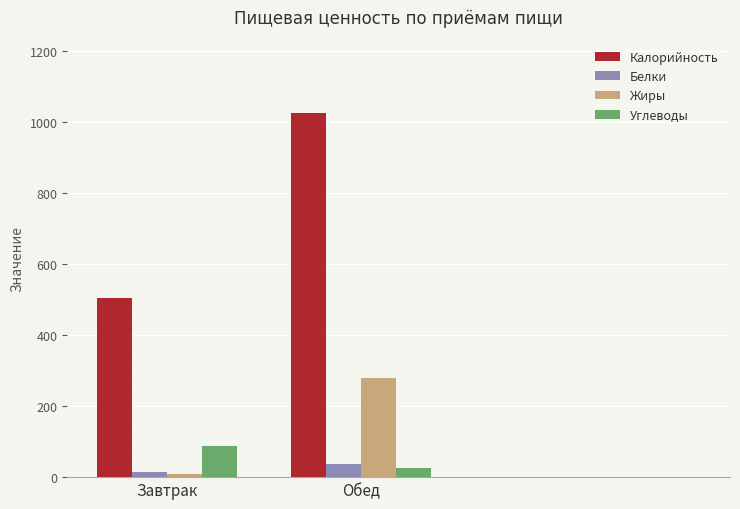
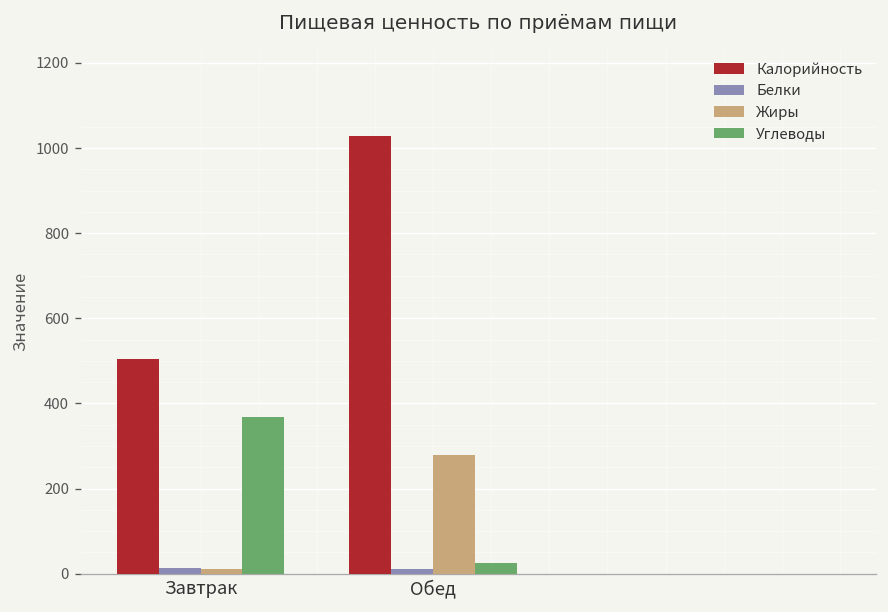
  {
    "Калорийность": {
      "Завтрак": 510,
      "Обед": 1030
    },
    "Белки": {
      "Завтрак": 10,
-     "Обед": 40
+     "Обед": 10
    },
    "Жиры": {
      "Завтрак": 10,
      "Обед": 280
    },
    "Углеводы": {
-     "Завтрак": 90,
+     "Завтрак": 370,
      "Обед": 30
    }
  }
